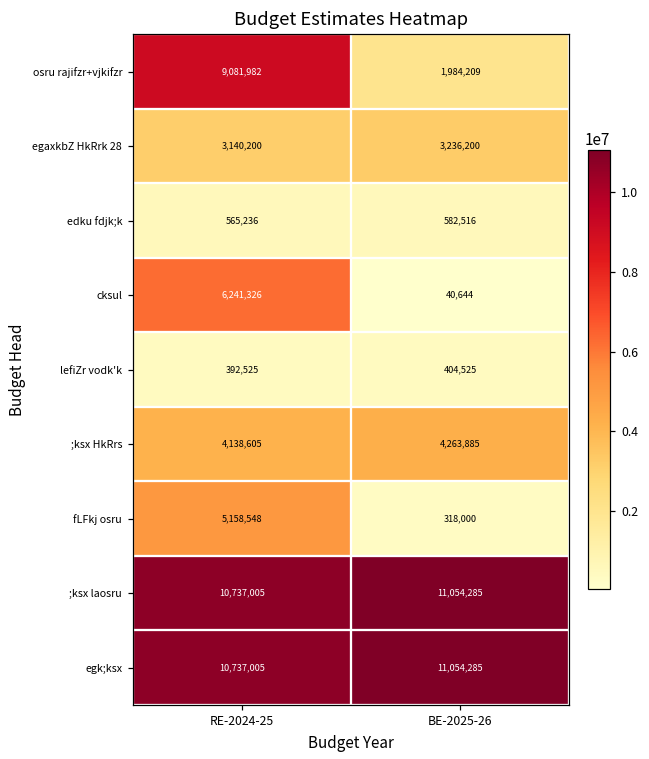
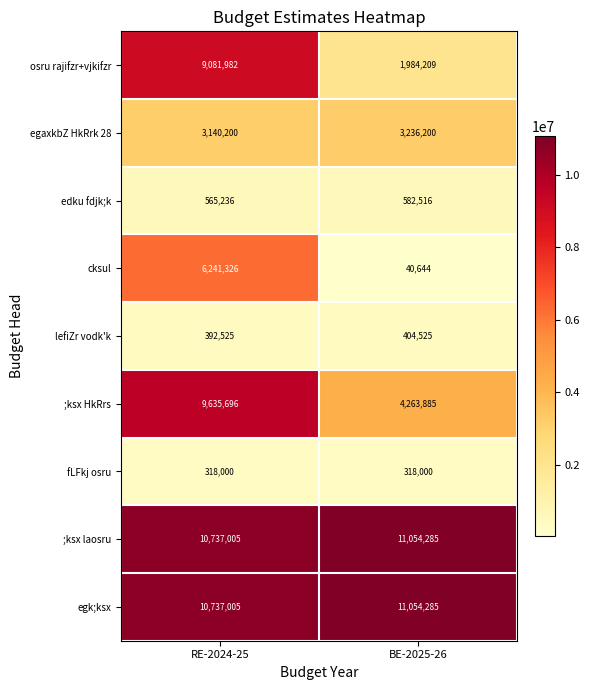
  {
    "osru rajifzr+vjkifzr": {
      "RE-2024-25": "9,081,982",
      "BE-2025-26": "1,984,209"
    },
    "egaxkbZ HkRrk 28": {
      "RE-2024-25": "3,140,200",
      "BE-2025-26": "3,236,200"
    },
    "edku fdjk;k": {
      "RE-2024-25": "565,236",
      "BE-2025-26": "582,516"
    },
    "cksul": {
      "RE-2024-25": "6,241,326",
      "BE-2025-26": "40,644"
    },
    "lefiZr vodk'k": {
      "RE-2024-25": "392,525",
      "BE-2025-26": "404,525"
    },
    ";ksx HkRrs": {
-     "RE-2024-25": "4,138,605",
+     "RE-2024-25": "9,635,696",
      "BE-2025-26": "4,263,885"
    },
    "fLFkj osru": {
-     "RE-2024-25": "5,158,548",
+     "RE-2024-25": "318,000",
      "BE-2025-26": "318,000"
    },
    ";ksx laosru": {
      "RE-2024-25": "10,737,005",
      "BE-2025-26": "11,054,285"
    },
    "egk;ksx": {
      "RE-2024-25": "10,737,005",
      "BE-2025-26": "11,054,285"
    }
  }
